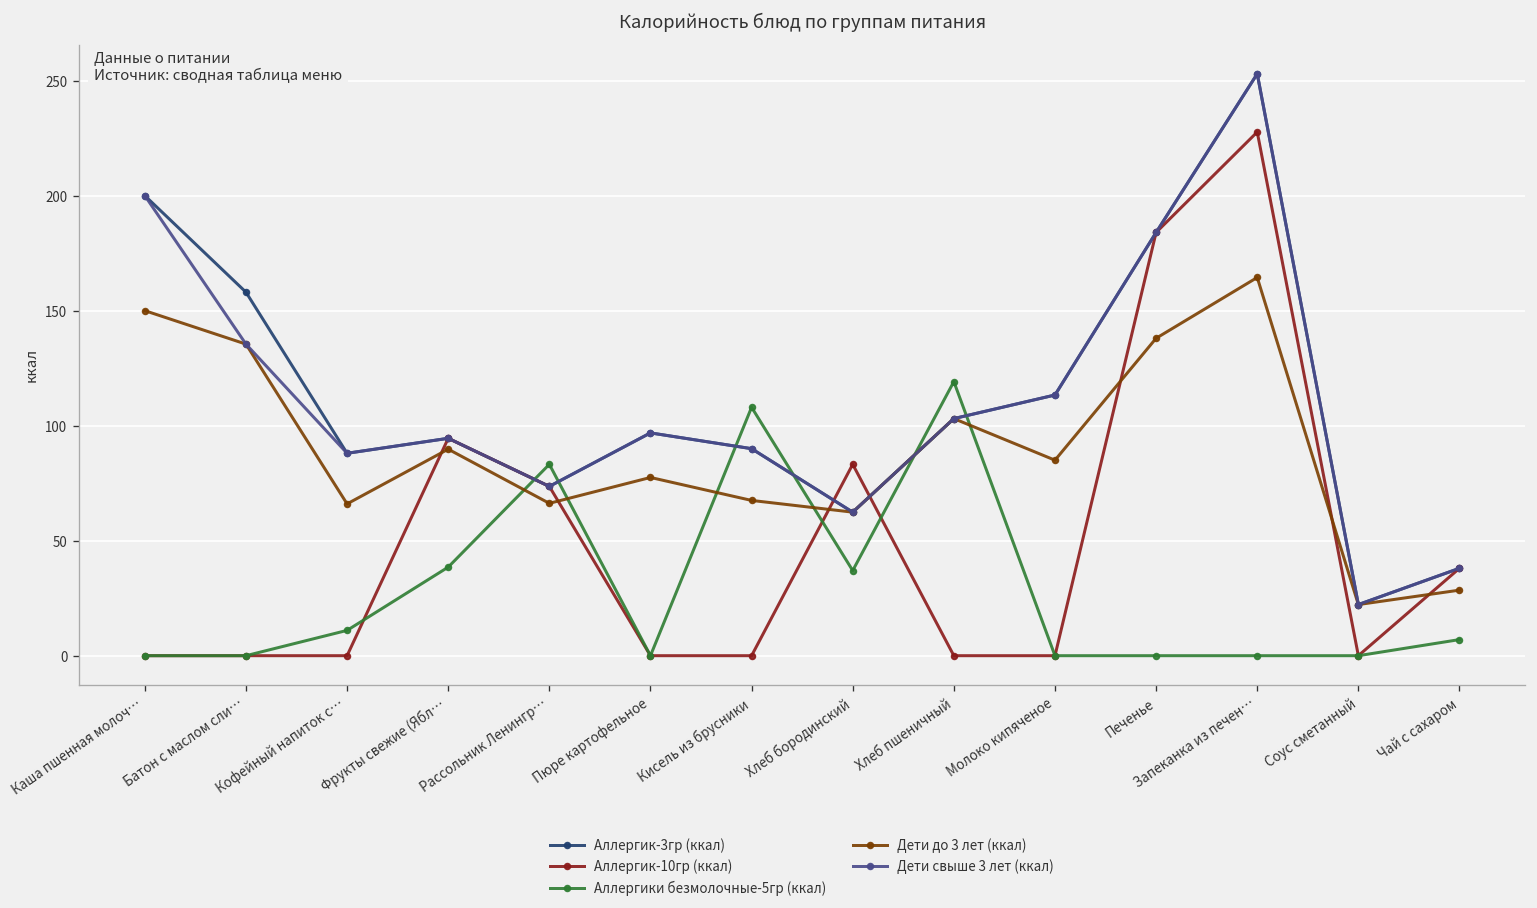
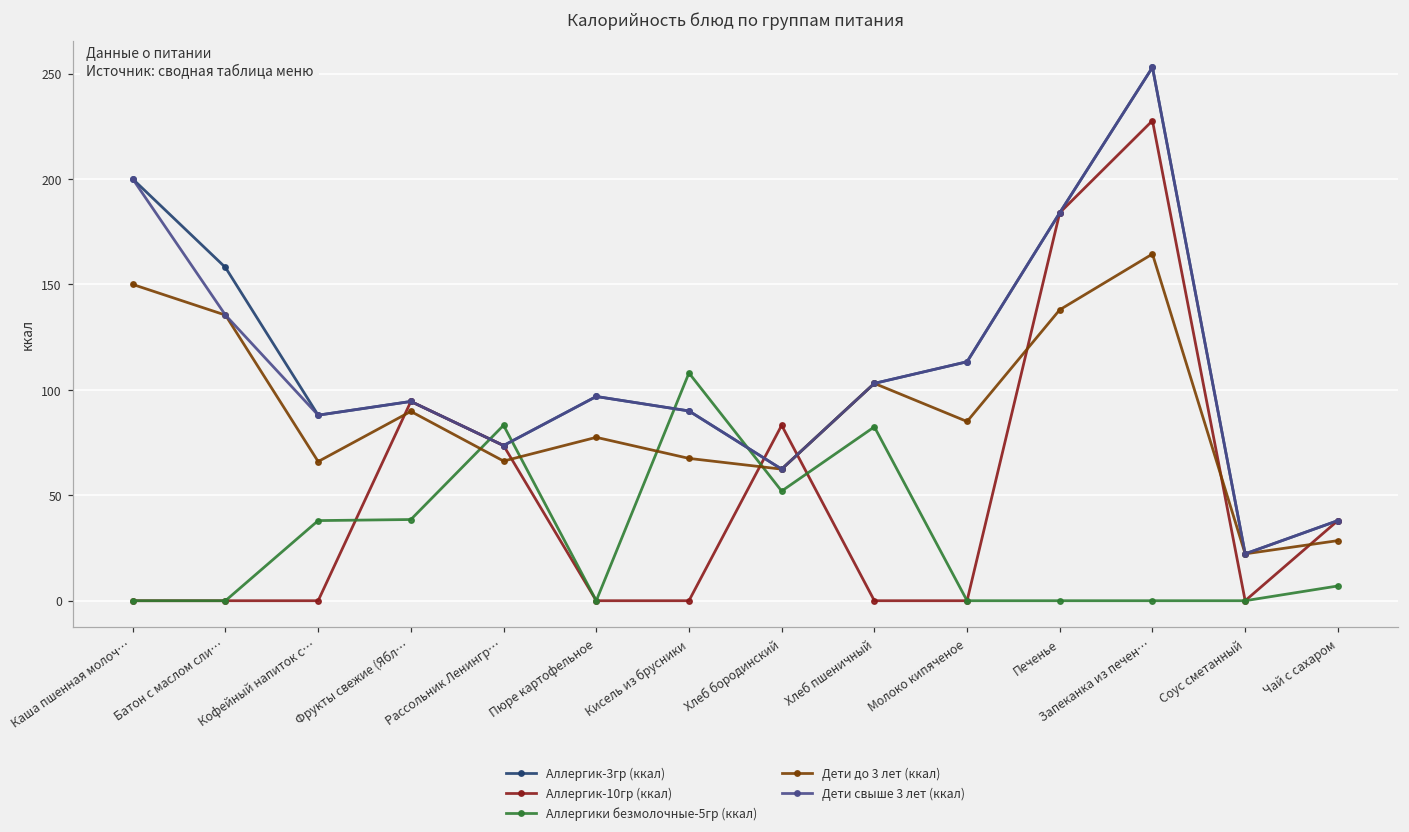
  {
    "Аллергики безмолочные-5гр (ккал)": {
-     "Кофейный напиток с…": 11,
+     "Кофейный напиток с…": 38,
      "Фрукты свежие (Ябл…": 39,
      "Рассольник Ленингр…": 83,
      "Кисель из брусники": 108,
-     "Хлеб бородинский": 37,
-     "Хлеб пшеничный": 119,
+     "Хлеб бородинский": 52,
+     "Хлеб пшеничный": 82,
      "Печенье": 0,
      "Запеканка из печен…": 0,
      "Чай с сахаром": 7
    }
  }
